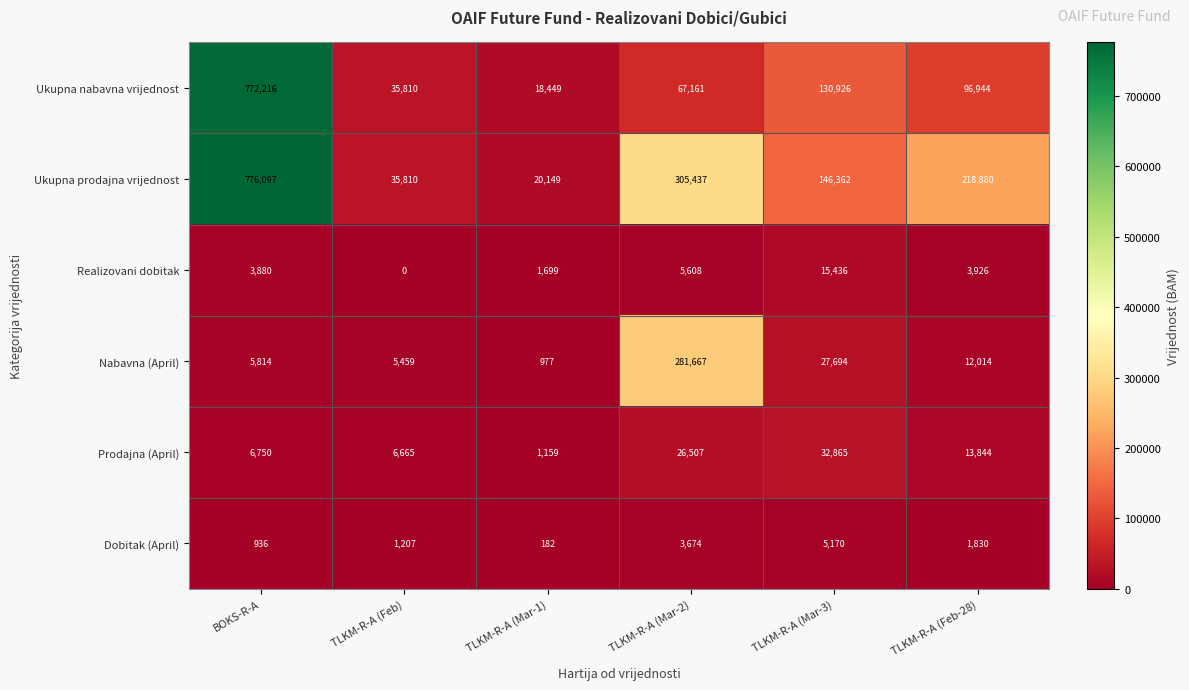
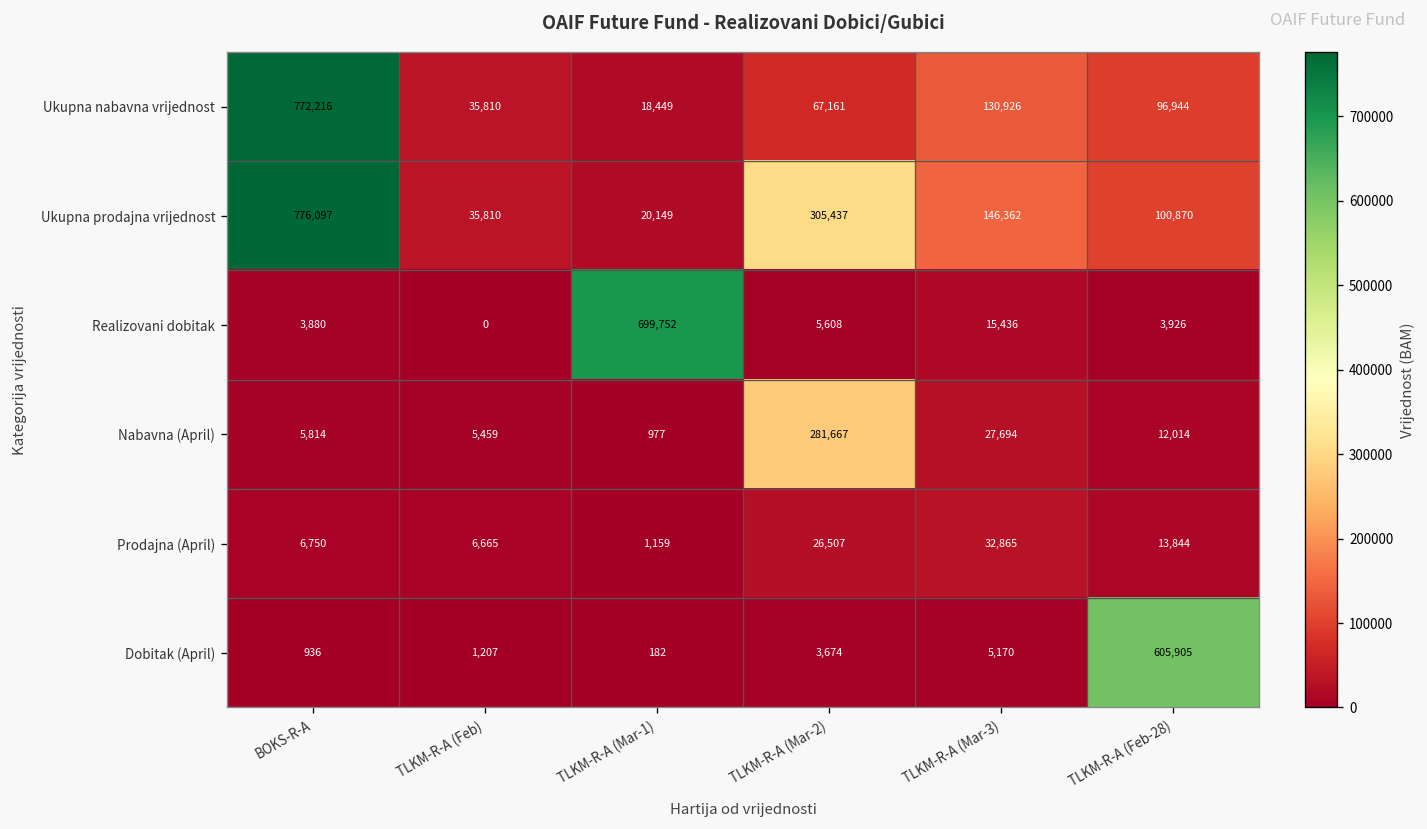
  {
    "Ukupna nabavna vrijednost": {
      "BOKS-R-A": "772,216",
      "TLKM-R-A (Feb)": "35,810",
      "TLKM-R-A (Mar-1)": "18,449",
      "TLKM-R-A (Mar-2)": "67,161",
      "TLKM-R-A (Mar-3)": "130,926",
      "TLKM-R-A (Feb-28)": "96,944"
    },
    "Ukupna prodajna vrijednost": {
      "BOKS-R-A": "776,097",
      "TLKM-R-A (Feb)": "35,810",
      "TLKM-R-A (Mar-1)": "20,149",
      "TLKM-R-A (Mar-2)": "305,437",
      "TLKM-R-A (Mar-3)": "146,362",
-     "TLKM-R-A (Feb-28)": "218,880"
+     "TLKM-R-A (Feb-28)": "100,870"
    },
    "Realizovani dobitak": {
      "BOKS-R-A": "3,880",
      "TLKM-R-A (Feb)": "0",
-     "TLKM-R-A (Mar-1)": "1,699",
+     "TLKM-R-A (Mar-1)": "699,752",
      "TLKM-R-A (Mar-2)": "5,608",
      "TLKM-R-A (Mar-3)": "15,436",
      "TLKM-R-A (Feb-28)": "3,926"
    },
    "Nabavna (April)": {
      "BOKS-R-A": "5,814",
      "TLKM-R-A (Feb)": "5,459",
      "TLKM-R-A (Mar-1)": "977",
      "TLKM-R-A (Mar-2)": "281,667",
      "TLKM-R-A (Mar-3)": "27,694",
      "TLKM-R-A (Feb-28)": "12,014"
    },
    "Prodajna (April)": {
      "BOKS-R-A": "6,750",
      "TLKM-R-A (Feb)": "6,665",
      "TLKM-R-A (Mar-1)": "1,159",
      "TLKM-R-A (Mar-2)": "26,507",
      "TLKM-R-A (Mar-3)": "32,865",
      "TLKM-R-A (Feb-28)": "13,844"
    },
    "Dobitak (April)": {
      "BOKS-R-A": "936",
      "TLKM-R-A (Feb)": "1,207",
      "TLKM-R-A (Mar-1)": "182",
      "TLKM-R-A (Mar-2)": "3,674",
      "TLKM-R-A (Mar-3)": "5,170",
-     "TLKM-R-A (Feb-28)": "1,830"
+     "TLKM-R-A (Feb-28)": "605,905"
    }
  }
